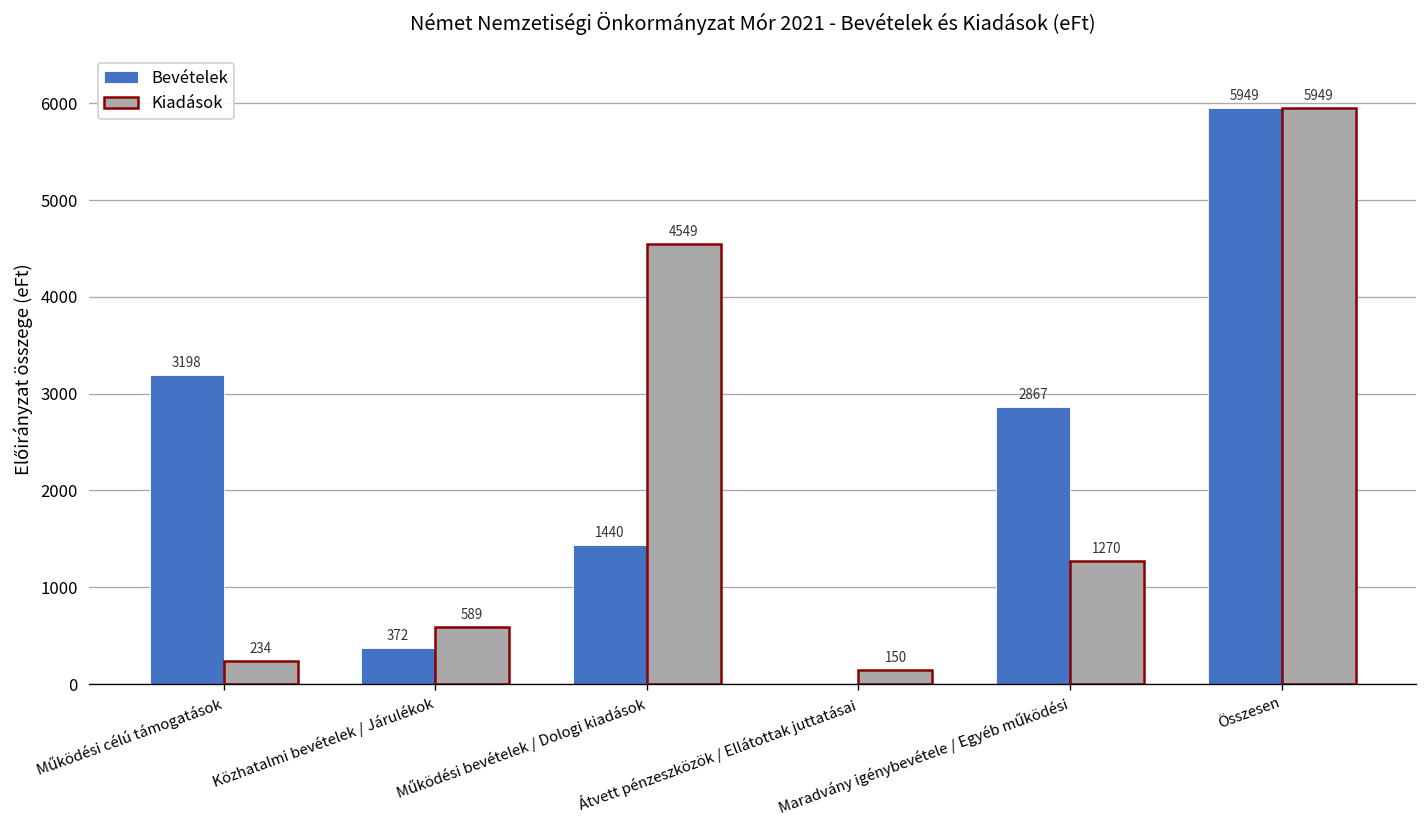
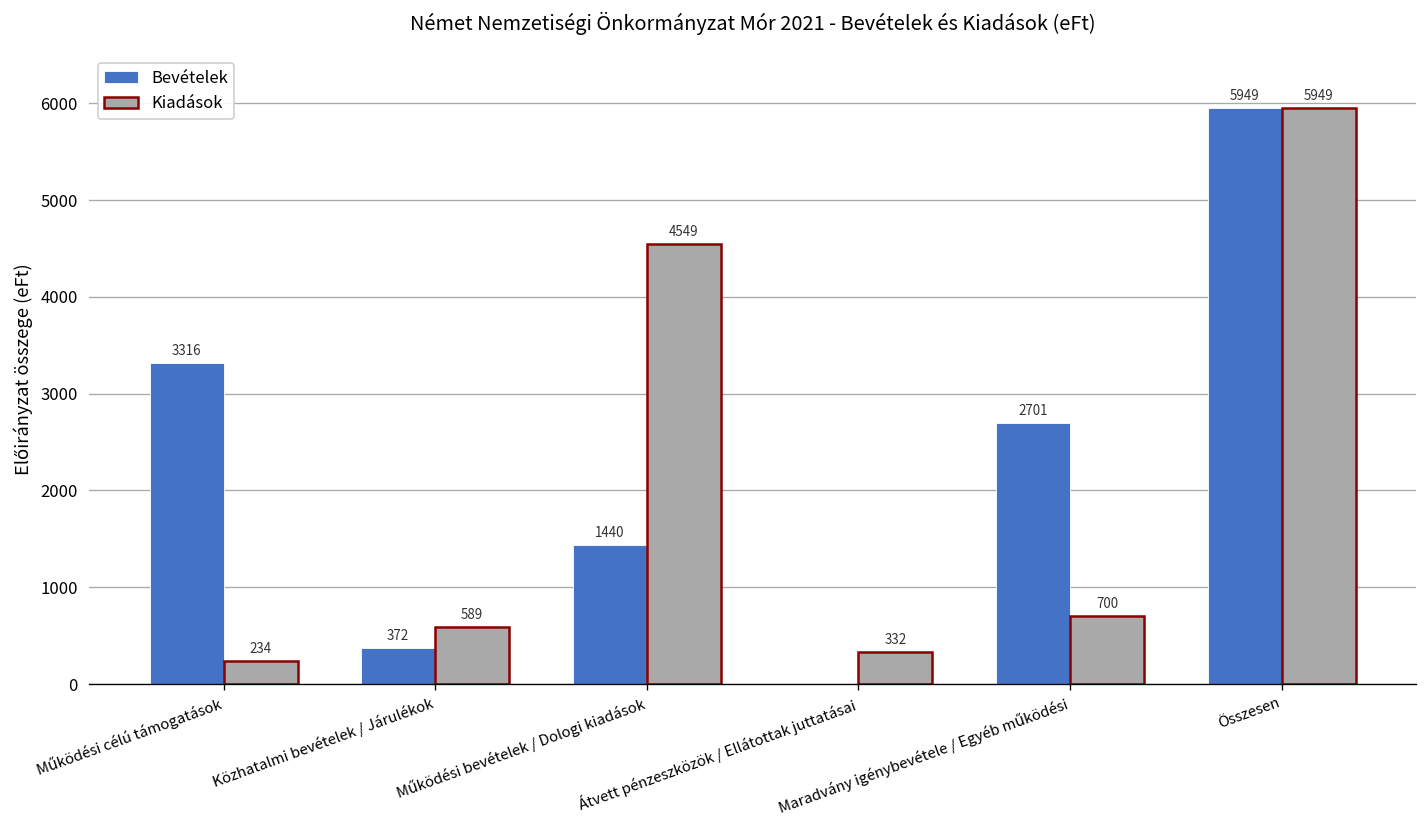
  {
    "Bevételek": {
-     "Működési célú támogatások": 3198,
+     "Működési célú támogatások": 3316,
      "Közhatalmi bevételek / Járulékok": 372,
      "Működési bevételek / Dologi kiadások": 1440,
-     "Maradvány igénybevétele / Egyéb működési": 2867,
+     "Maradvány igénybevétele / Egyéb működési": 2701,
      "Összesen": 5949
    },
    "Kiadások": {
      "Működési célú támogatások": 234,
      "Közhatalmi bevételek / Járulékok": 589,
      "Működési bevételek / Dologi kiadások": 4549,
-     "Átvett pénzeszközök / Ellátottak juttatásai": 150,
-     "Maradvány igénybevétele / Egyéb működési": 1270,
+     "Átvett pénzeszközök / Ellátottak juttatásai": 332,
+     "Maradvány igénybevétele / Egyéb működési": 700,
      "Összesen": 5949
    }
  }
